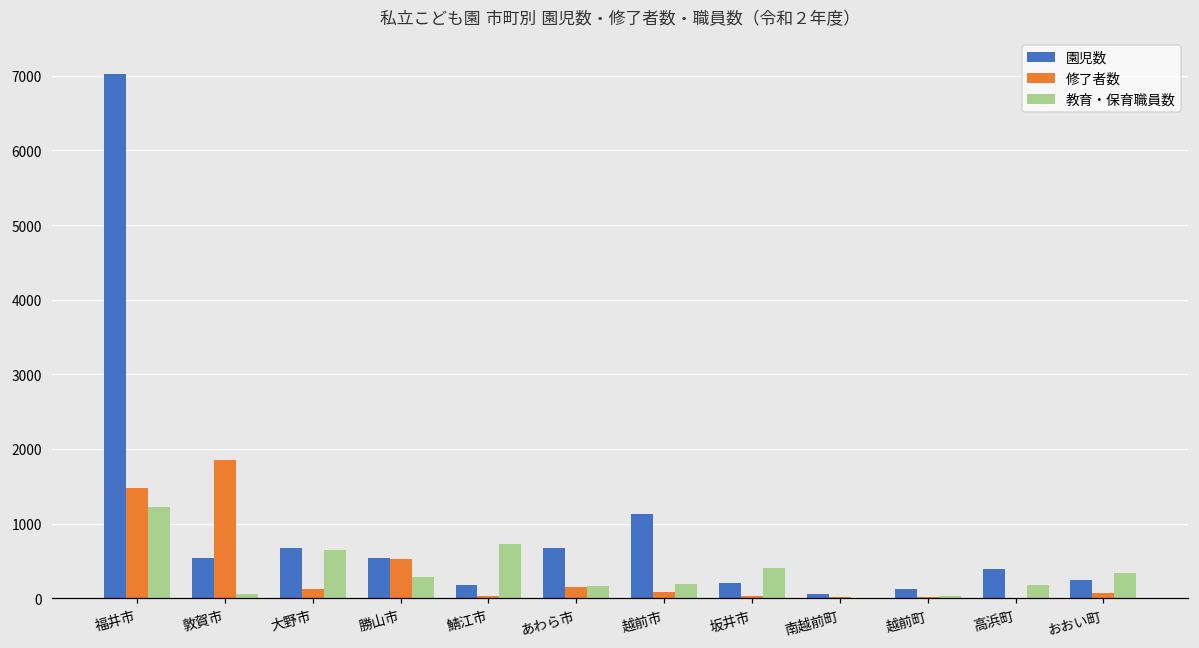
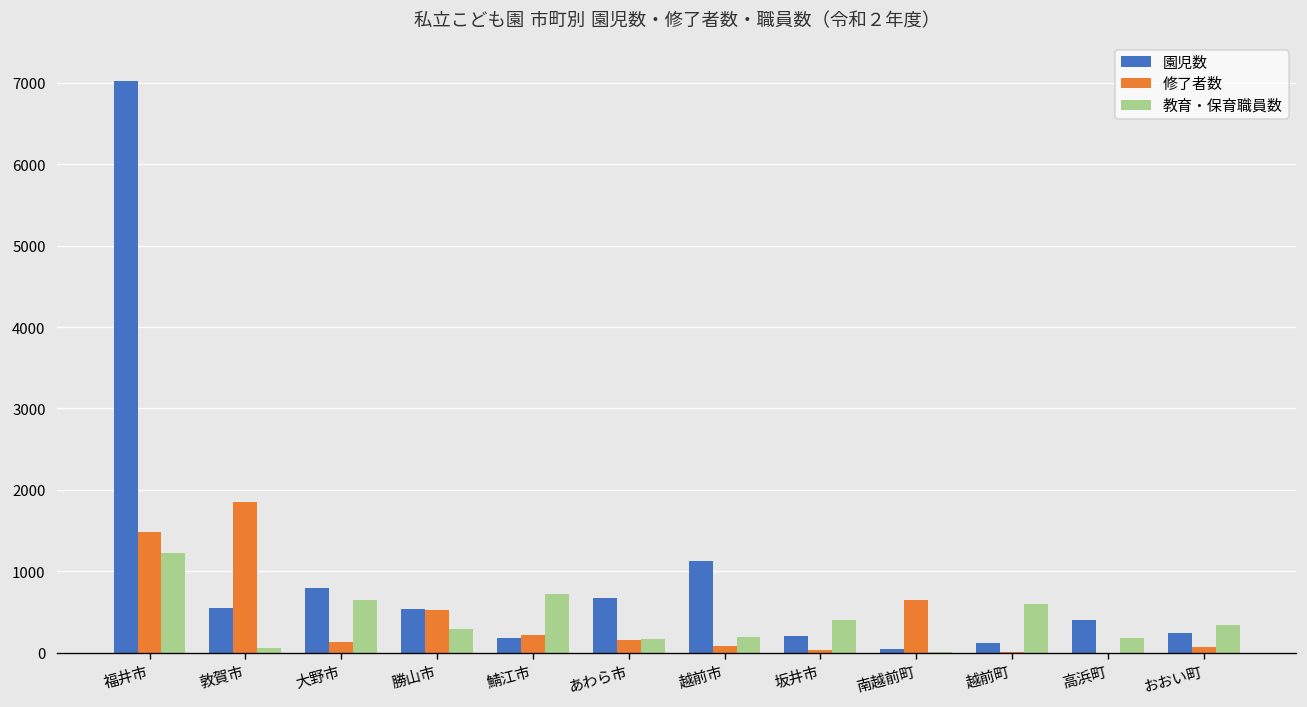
  {
    "園児数": {
      "福井市": 7000,
      "敦賀市": 500,
-     "大野市": 700,
+     "大野市": 800,
      "勝山市": 500,
      "鯖江市": 200,
      "あわら市": 700,
      "越前市": 1100,
      "坂井市": 200,
      "南越前町": 100,
      "越前町": 100,
      "高浜町": 400,
      "おおい町": 200
    },
    "修了者数": {
      "福井市": 1500,
      "敦賀市": 1800,
      "大野市": 100,
      "勝山市": 500,
-     "鯖江市": 0,
+     "鯖江市": 200,
      "あわら市": 200,
      "越前市": 100,
-     "南越前町": 0,
+     "南越前町": 600,
      "高浜町": 0,
      "おおい町": 100
    },
    "教育・保育職員数": {
      "福井市": 1200,
      "敦賀市": 100,
      "大野市": 700,
      "勝山市": 300,
      "鯖江市": 700,
      "あわら市": 200,
      "越前市": 200,
      "坂井市": 400,
-     "越前町": 0,
+     "越前町": 600,
      "高浜町": 200,
      "おおい町": 300
    }
  }
